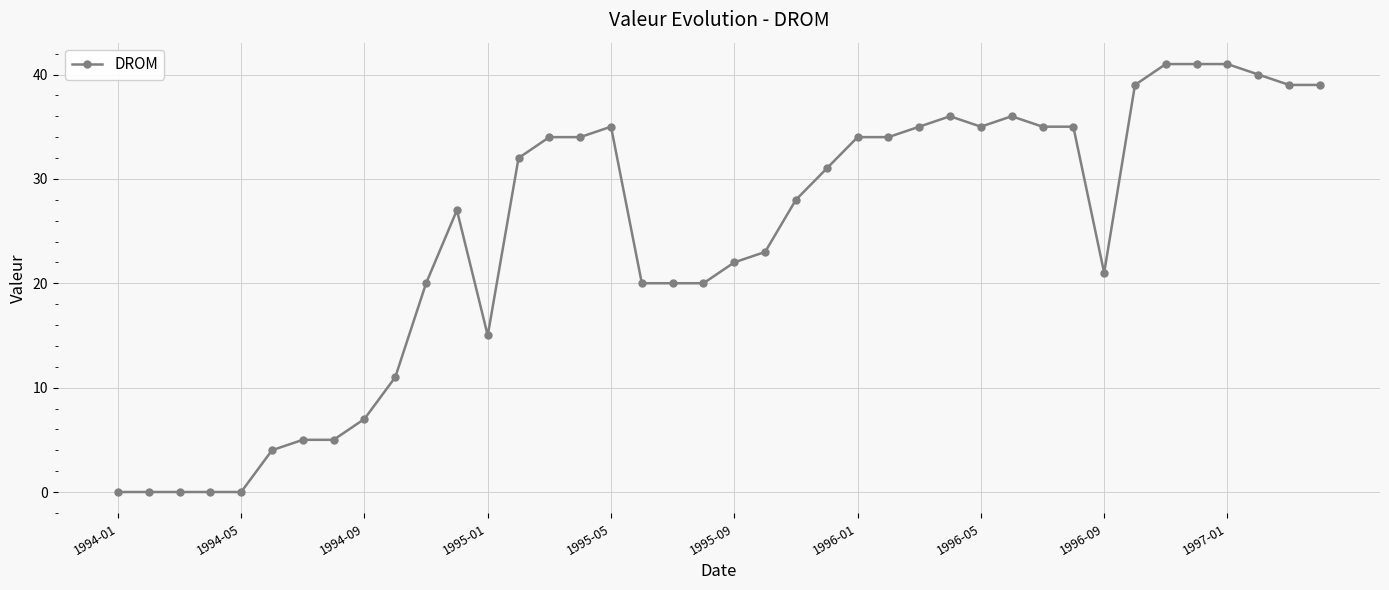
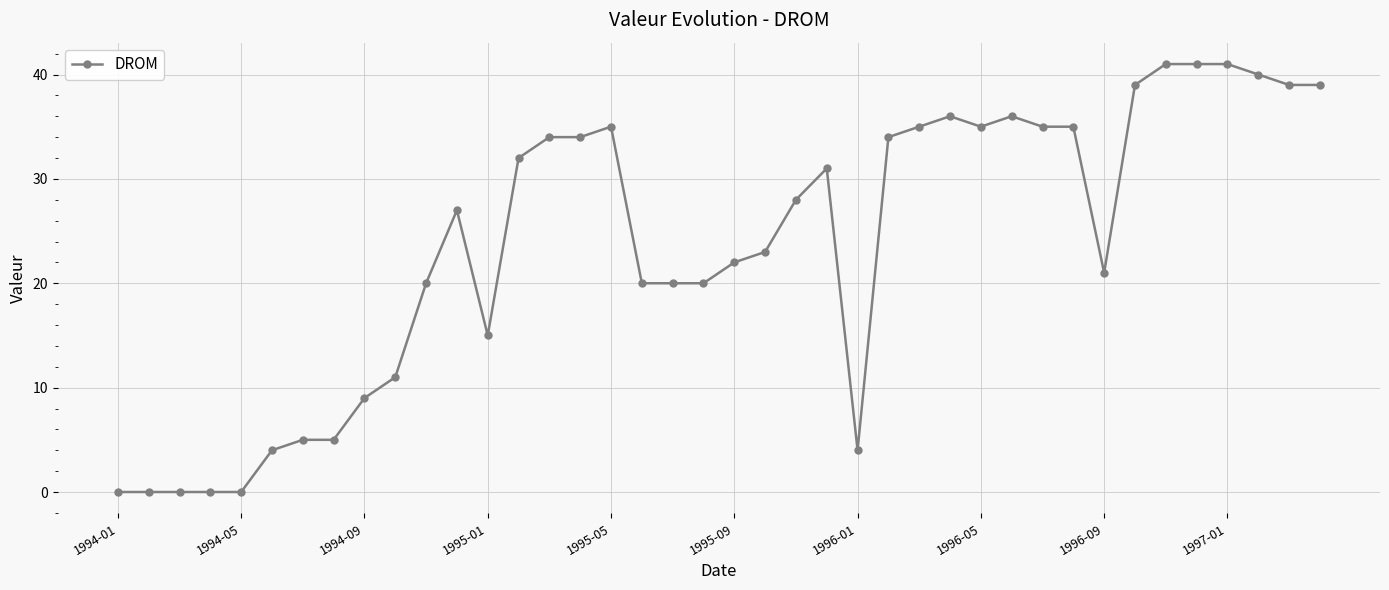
  {
    "1994-01": 0,
    "1994-05": 0,
-   "1994-09": 7,
+   "1994-09": 9,
    "1995-01": 15,
    "1995-05": 35,
    "1995-09": 22,
-   "1996-01": 34,
+   "1996-01": 4,
    "1996-05": 35,
    "1996-09": 21,
    "1997-01": 41
  }
